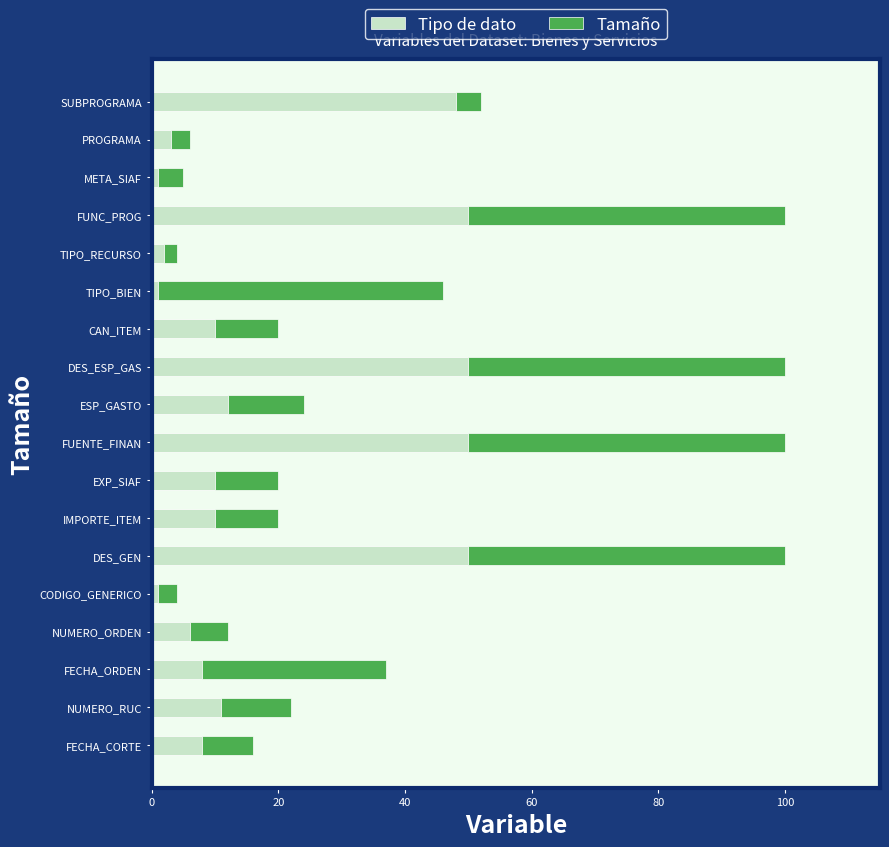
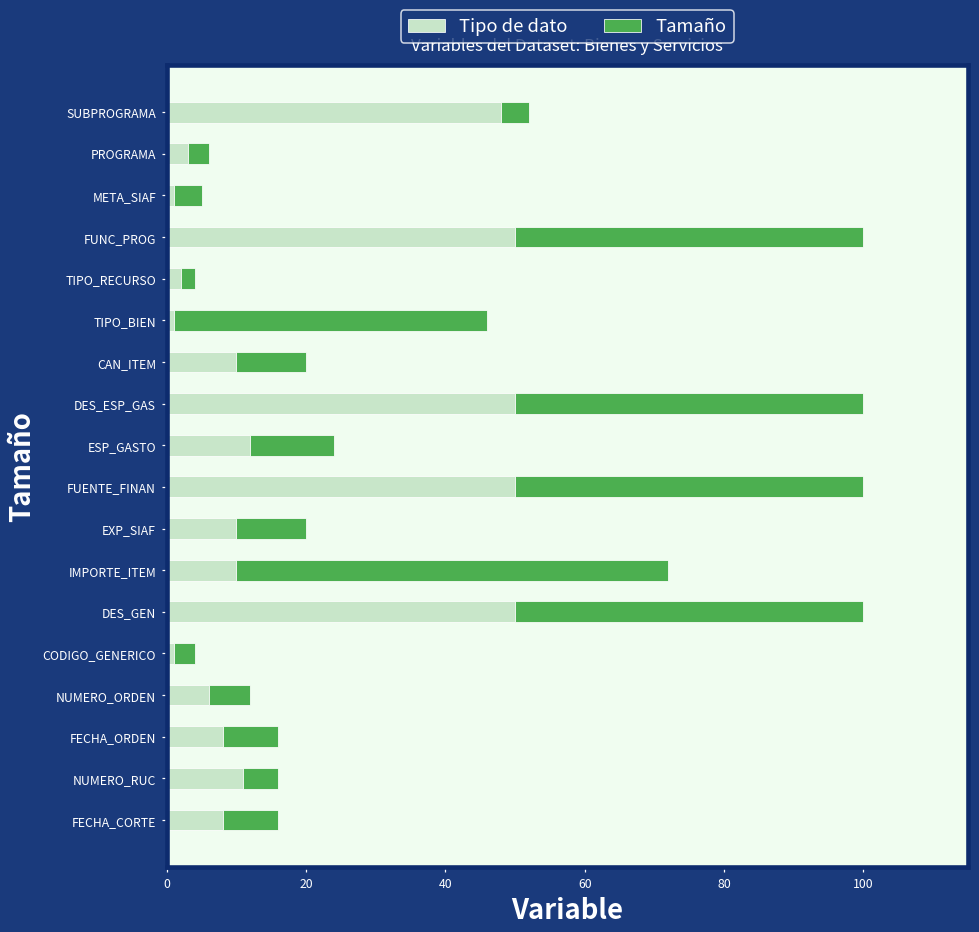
  {
    "Tipo de dato": {
      "SUBPROGRAMA": 48,
      "PROGRAMA": 3,
      "META_SIAF": 1,
      "FUNC_PROG": 50,
      "TIPO_RECURSO": 2,
      "TIPO_BIEN": 1,
      "CAN_ITEM": 10,
      "DES_ESP_GAS": 50,
      "ESP_GASTO": 12,
      "FUENTE_FINAN": 50,
      "EXP_SIAF": 10,
      "IMPORTE_ITEM": 10,
      "DES_GEN": 50,
      "CODIGO_GENERICO": 1,
      "NUMERO_ORDEN": 6,
      "FECHA_ORDEN": 8,
      "NUMERO_RUC": 11,
      "FECHA_CORTE": 8
    },
    "Tamaño": {
      "SUBPROGRAMA": 4,
      "PROGRAMA": 3,
      "META_SIAF": 4,
      "FUNC_PROG": 50,
      "TIPO_RECURSO": 2,
      "TIPO_BIEN": 45,
      "CAN_ITEM": 10,
      "DES_ESP_GAS": 50,
      "ESP_GASTO": 12,
      "FUENTE_FINAN": 50,
      "EXP_SIAF": 10,
-     "IMPORTE_ITEM": 10,
+     "IMPORTE_ITEM": 62,
      "DES_GEN": 50,
      "CODIGO_GENERICO": 3,
      "NUMERO_ORDEN": 6,
-     "FECHA_ORDEN": 29,
-     "NUMERO_RUC": 11,
+     "FECHA_ORDEN": 8,
+     "NUMERO_RUC": 5,
      "FECHA_CORTE": 8
    }
  }
